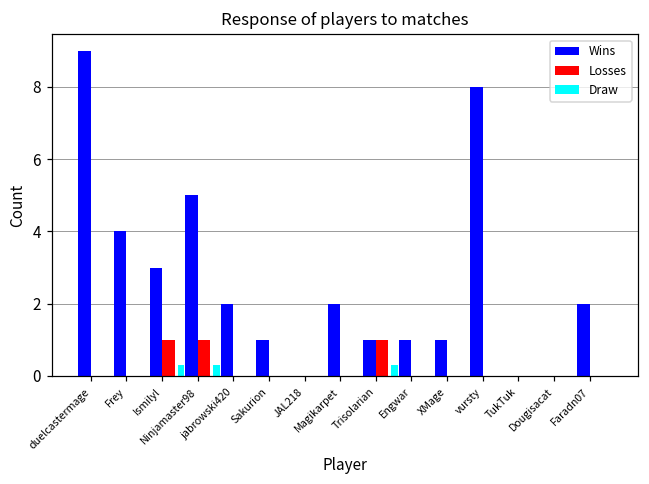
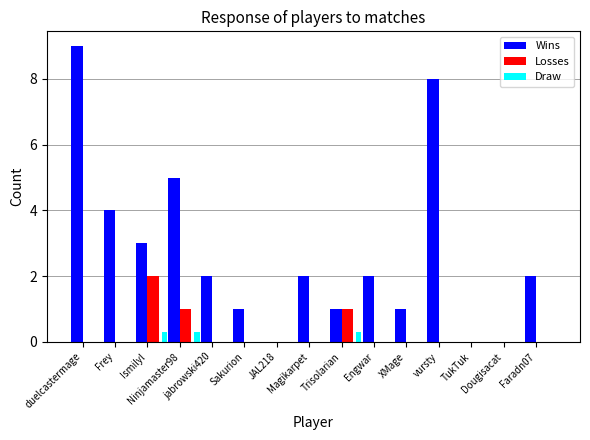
  {
    "Wins": {
      "duelcastermage": 9,
      "Frey": 4,
      "Ismilyl": 3,
      "Ninjamaster98": 5,
      "jabrowski420": 2,
      "Sakurion": 1,
      "JAL218": 0,
      "Magikarpet": 2,
      "Trisolarian": 1,
-     "Engwar": 1,
+     "Engwar": 2,
      "XMage": 1,
      "vursty": 8,
      "TukTuk": 0,
      "Dougisacat": 0,
      "Faradn07": 2
    },
    "Losses": {
      "duelcastermage": 0,
      "Frey": 0,
-     "Ismilyl": 1,
+     "Ismilyl": 2,
      "Ninjamaster98": 1,
      "jabrowski420": 0,
      "Sakurion": 0,
      "JAL218": 0,
      "Magikarpet": 0,
      "Trisolarian": 1,
      "Engwar": 0,
      "XMage": 0,
      "vursty": 0,
      "TukTuk": 0,
      "Dougisacat": 0,
      "Faradn07": 0
    }
  }
